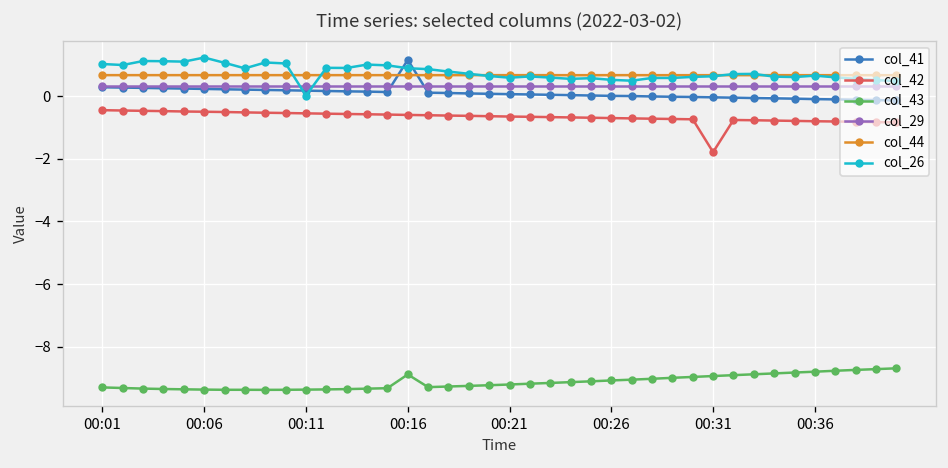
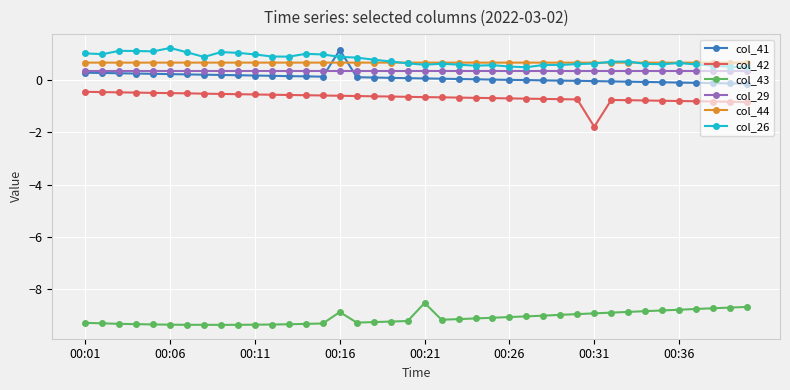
  {
    "col_41": {
      "00:06": 0.2,
      "00:11": 0.2,
      "00:16": 1.2,
      "00:21": 0.1,
      "00:26": 0.0,
      "00:31": 0.0,
      "00:36": -0.1
    },
    "col_42": {
      "00:01": -0.4,
      "00:06": -0.5,
      "00:11": -0.5,
      "00:16": -0.6,
      "00:21": -0.6,
      "00:26": -0.7,
      "00:31": -1.8,
      "00:36": -0.8
    },
    "col_43": {
      "00:01": -9.3,
      "00:06": -9.4,
      "00:11": -9.4,
      "00:16": -8.9,
-     "00:21": -9.2,
+     "00:21": -8.5,
      "00:26": -9.1,
      "00:31": -8.9,
      "00:36": -8.8
    },
    "col_29": {
      "00:06": 0.4,
      "00:11": 0.4,
      "00:16": 0.4,
      "00:21": 0.4,
      "00:26": 0.4,
      "00:31": 0.4,
      "00:36": 0.4
    },
    "col_44": {
      "00:01": 0.7,
      "00:06": 0.7,
      "00:11": 0.7,
      "00:16": 0.7,
      "00:26": 0.7
    },
    "col_26": {
      "00:01": 1.0,
      "00:06": 1.2,
-     "00:11": 0.0,
+     "00:11": 1.0,
      "00:16": 0.9,
      "00:26": 0.5
    }
  }
